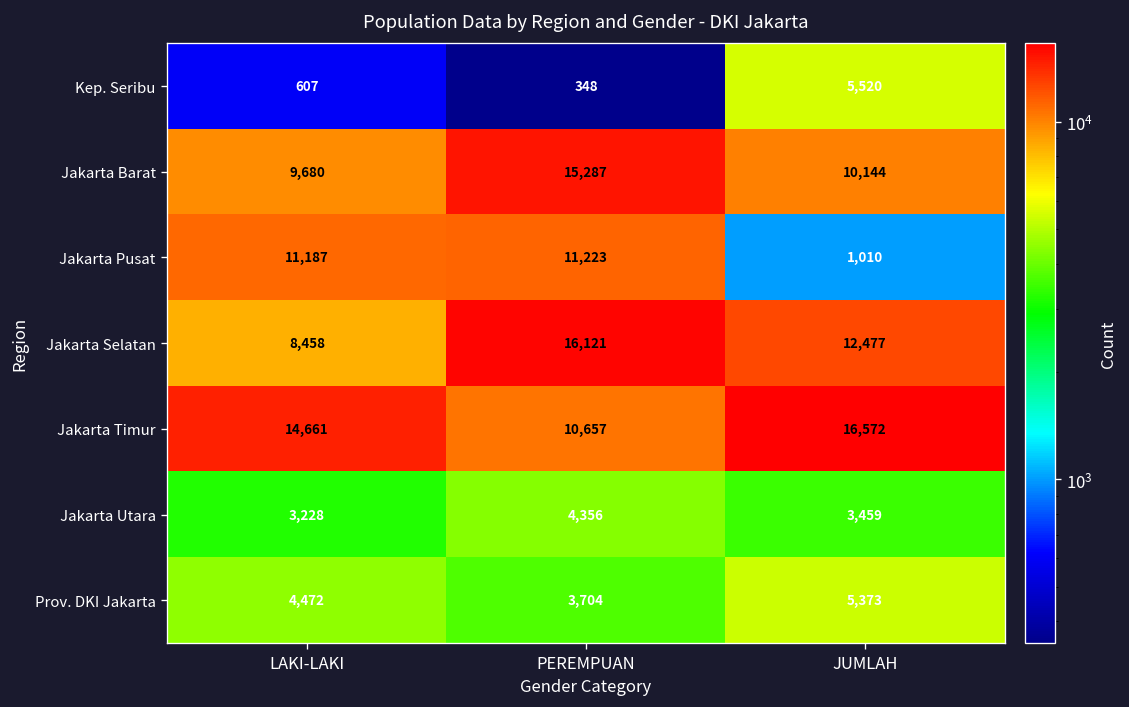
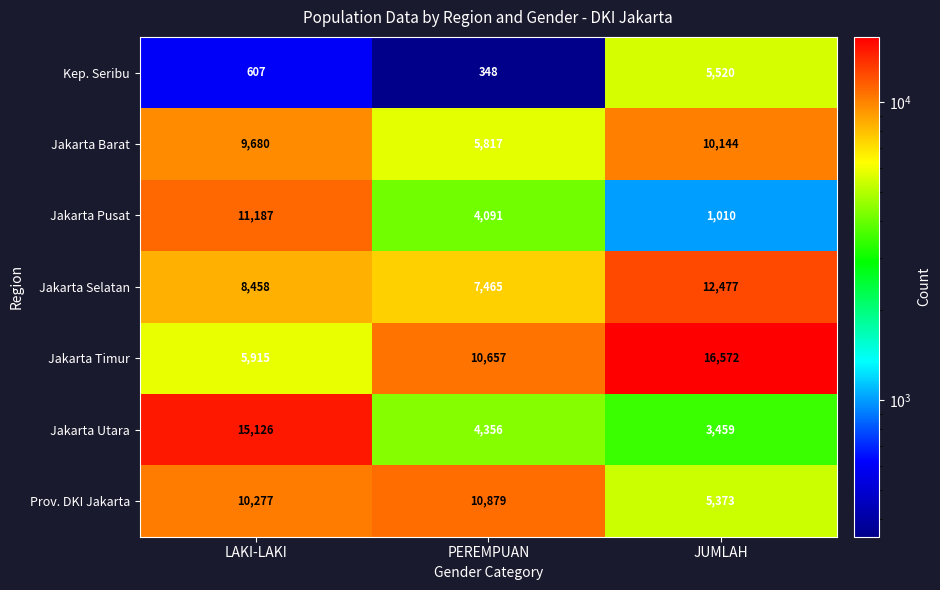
  {
    "Kep. Seribu": {
      "LAKI-LAKI": "607",
      "PEREMPUAN": "348",
      "JUMLAH": "5,520"
    },
    "Jakarta Barat": {
      "LAKI-LAKI": "9,680",
-     "PEREMPUAN": "15,287",
+     "PEREMPUAN": "5,817",
      "JUMLAH": "10,144"
    },
    "Jakarta Pusat": {
      "LAKI-LAKI": "11,187",
-     "PEREMPUAN": "11,223",
+     "PEREMPUAN": "4,091",
      "JUMLAH": "1,010"
    },
    "Jakarta Selatan": {
      "LAKI-LAKI": "8,458",
-     "PEREMPUAN": "16,121",
+     "PEREMPUAN": "7,465",
      "JUMLAH": "12,477"
    },
    "Jakarta Timur": {
-     "LAKI-LAKI": "14,661",
+     "LAKI-LAKI": "5,915",
      "PEREMPUAN": "10,657",
      "JUMLAH": "16,572"
    },
    "Jakarta Utara": {
-     "LAKI-LAKI": "3,228",
+     "LAKI-LAKI": "15,126",
      "PEREMPUAN": "4,356",
      "JUMLAH": "3,459"
    },
    "Prov. DKI Jakarta": {
-     "LAKI-LAKI": "4,472",
-     "PEREMPUAN": "3,704",
+     "LAKI-LAKI": "10,277",
+     "PEREMPUAN": "10,879",
      "JUMLAH": "5,373"
    }
  }
